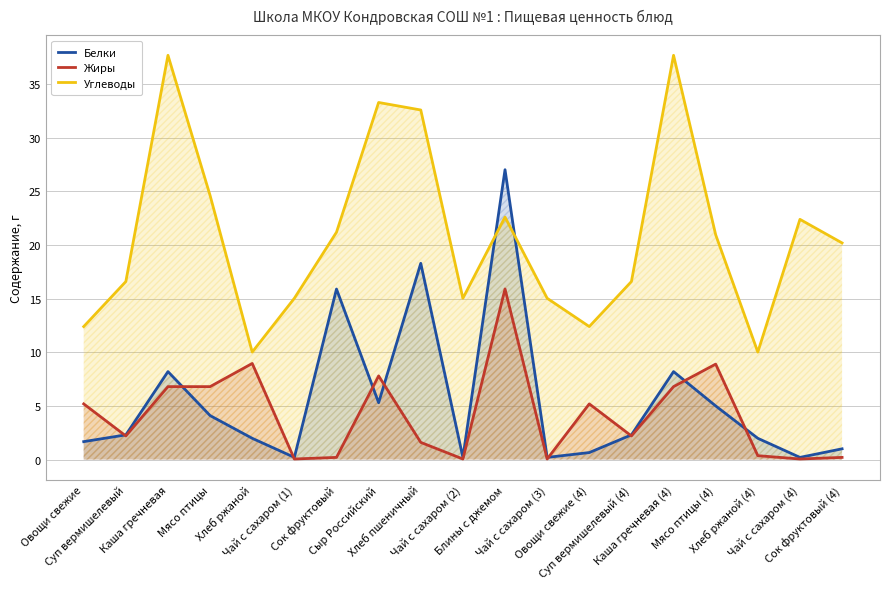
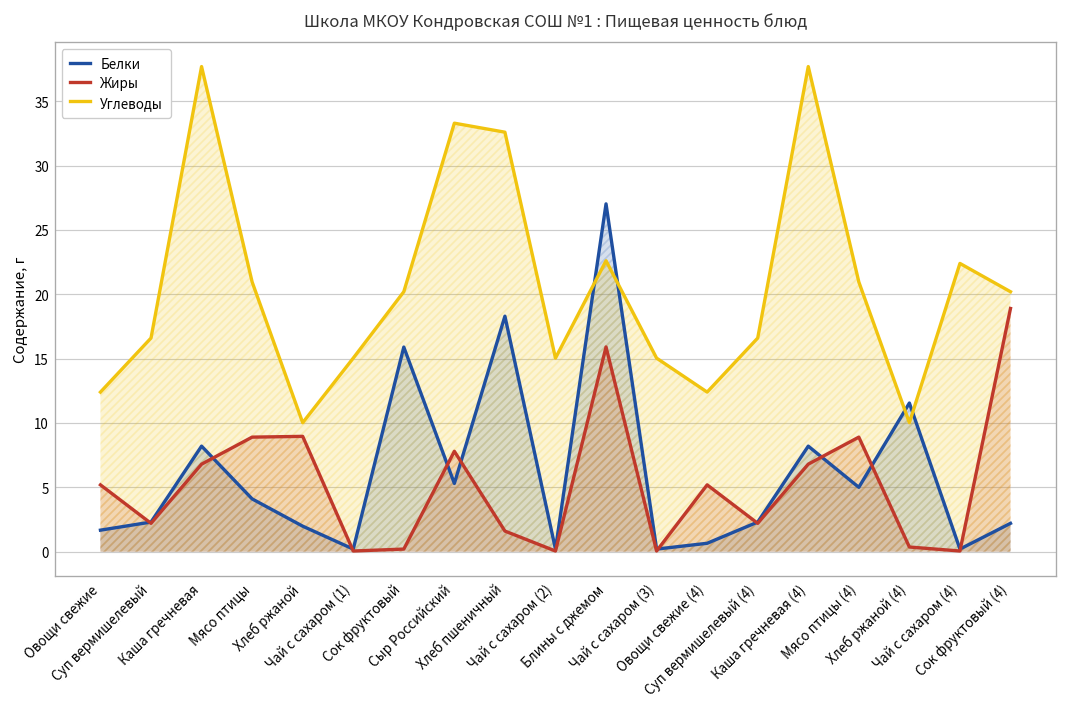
  {
    "Белки": {
      "Овощи свежие": 1.7,
      "Каша гречневая": 8.2,
      "Мясо птицы": 4.1,
      "Хлеб ржаной": 2.0,
      "Сок фруктовый": 15.9,
      "Сыр Российский": 5.3,
      "Хлеб пшеничный": 18.3,
      "Блины с джемом": 27.0,
      "Овощи свежие (4)": 0.7,
      "Каша гречневая (4)": 8.2,
      "Мясо птицы (4)": 5.0,
-     "Хлеб ржаной (4)": 2.0,
-     "Сок фруктовый (4)": 1.0
+     "Хлеб ржаной (4)": 11.6,
+     "Сок фруктовый (4)": 2.2
    },
    "Жиры": {
      "Овощи свежие": 5.2,
      "Каша гречневая": 6.8,
-     "Мясо птицы": 6.8,
+     "Мясо птицы": 8.9,
      "Хлеб ржаной": 9.0,
      "Сок фруктовый": 0.2,
      "Сыр Российский": 7.8,
      "Хлеб пшеничный": 1.6,
      "Блины с джемом": 15.9,
      "Овощи свежие (4)": 5.2,
      "Каша гречневая (4)": 6.8,
      "Мясо птицы (4)": 8.9,
      "Хлеб ржаной (4)": 0.4,
-     "Сок фруктовый (4)": 0.2
+     "Сок фруктовый (4)": 18.9
    },
    "Углеводы": {
      "Овощи свежие": 12.4,
      "Суп вермишелевый": 16.6,
      "Каша гречневая": 37.7,
-     "Мясо птицы": 24.6,
+     "Мясо птицы": 21.0,
      "Хлеб ржаной": 10.0,
      "Чай с сахаром (1)": 15.0,
-     "Сок фруктовый": 21.2,
+     "Сок фруктовый": 20.2,
      "Сыр Российский": 33.3,
      "Хлеб пшеничный": 32.6,
      "Чай с сахаром (2)": 15.0,
      "Блины с джемом": 22.6,
      "Чай с сахаром (3)": 15.0,
      "Овощи свежие (4)": 12.4,
      "Суп вермишелевый (4)": 16.6,
      "Каша гречневая (4)": 37.7,
      "Мясо птицы (4)": 21.0,
      "Хлеб ржаной (4)": 10.0,
      "Чай с сахаром (4)": 22.4,
      "Сок фруктовый (4)": 20.2
    }
  }
